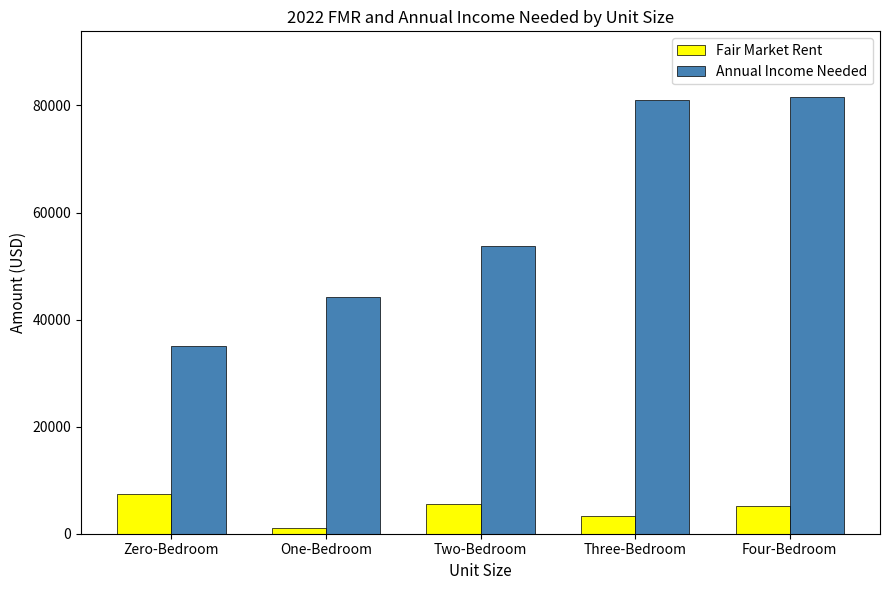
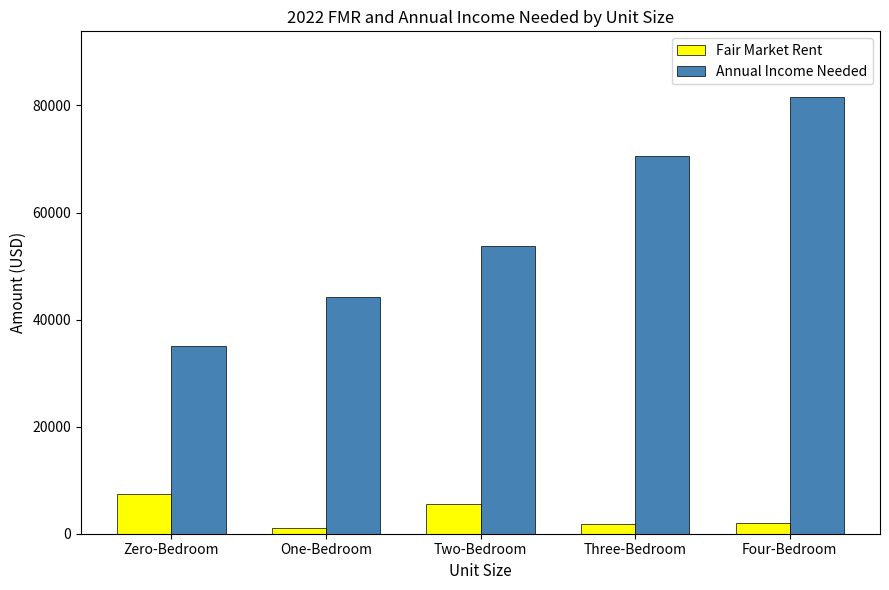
  {
    "Fair Market Rent": {
      "Zero-Bedroom": 7000,
      "One-Bedroom": 1000,
      "Two-Bedroom": 6000,
-     "Three-Bedroom": 3000,
-     "Four-Bedroom": 5000
+     "Three-Bedroom": 2000,
+     "Four-Bedroom": 2000
    },
    "Annual Income Needed": {
      "Zero-Bedroom": 35000,
      "One-Bedroom": 44000,
      "Two-Bedroom": 54000,
-     "Three-Bedroom": 81000,
+     "Three-Bedroom": 71000,
      "Four-Bedroom": 82000
    }
  }
